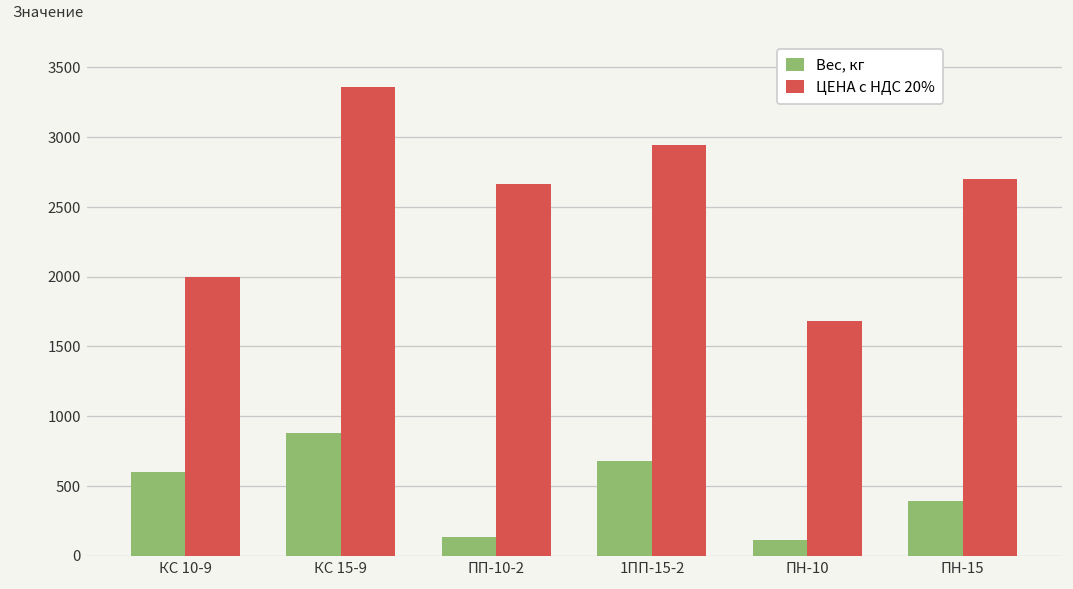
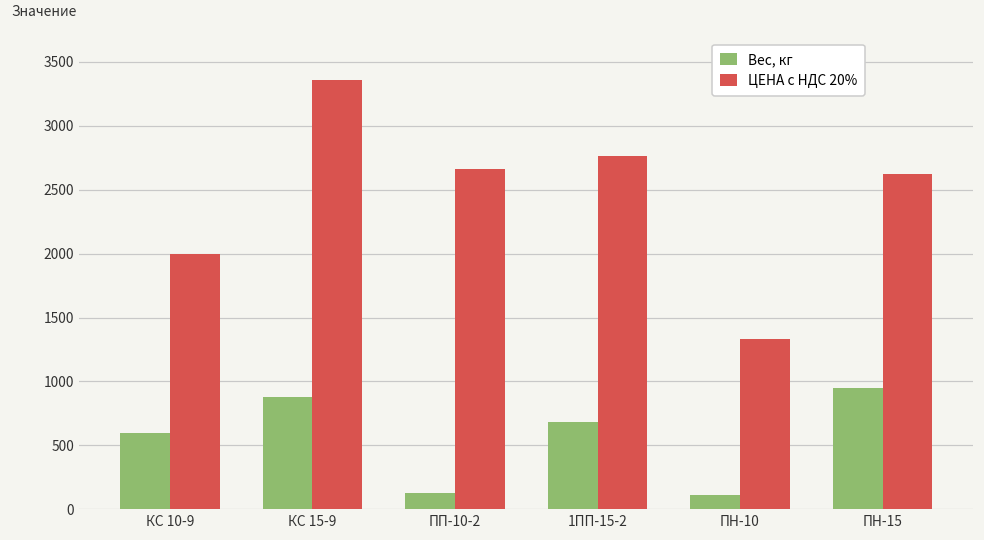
  {
    "Вес, кг": {
      "КС 10-9": 600,
      "КС 15-9": 880,
      "ПП-10-2": 130,
      "1ПП-15-2": 680,
      "ПН-10": 120,
-     "ПН-15": 390
+     "ПН-15": 950
    },
    "ЦЕНА с НДС 20%": {
      "КС 10-9": 2000,
      "КС 15-9": 3360,
      "ПП-10-2": 2660,
-     "1ПП-15-2": 2940,
-     "ПН-10": 1680,
-     "ПН-15": 2700
+     "1ПП-15-2": 2770,
+     "ПН-10": 1330,
+     "ПН-15": 2630
    }
  }
